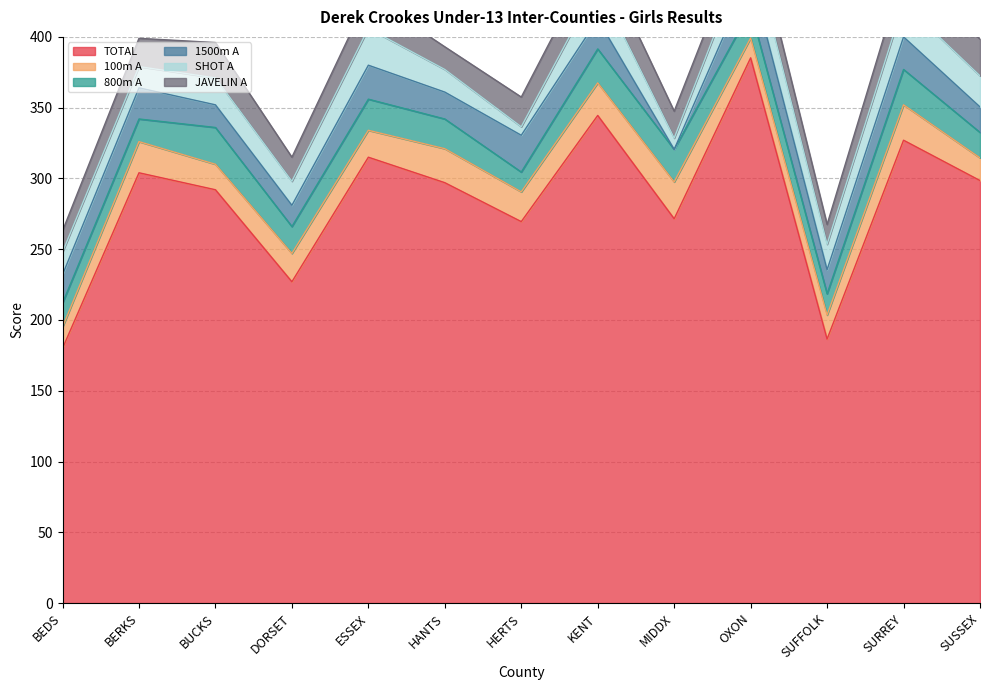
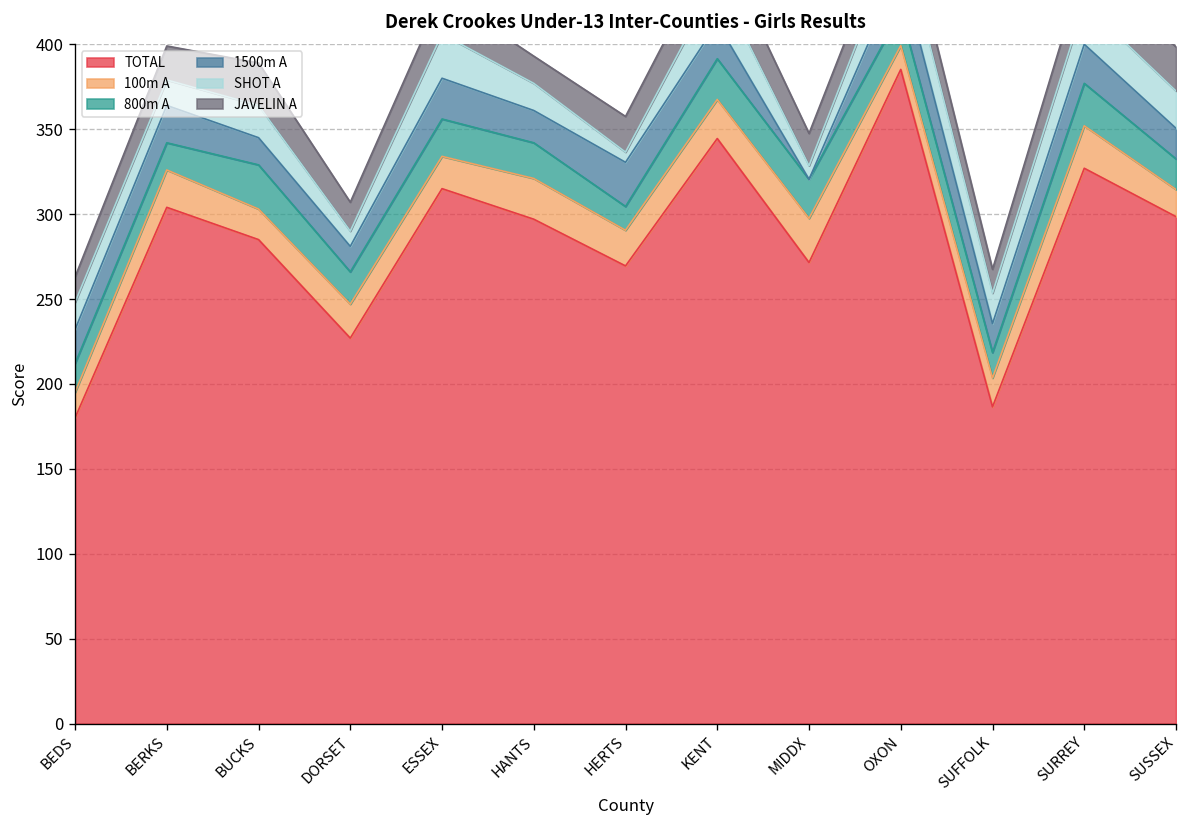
  {
    "TOTAL": {
      "BEDS": 180,
      "BERKS": 304,
-     "BUCKS": 292,
+     "BUCKS": 285,
      "DORSET": 227,
      "ESSEX": 315,
      "HANTS": 297,
      "HERTS": 270,
      "KENT": 345,
      "MIDDX": 272,
      "OXON": 385,
      "SUFFOLK": 187,
      "SURREY": 327,
      "SUSSEX": 299
    },
    "100m A": {
      "BEDS": 15,
      "BERKS": 22,
      "BUCKS": 18,
      "DORSET": 20,
      "ESSEX": 19,
      "HANTS": 24,
      "HERTS": 21,
      "KENT": 23,
      "MIDDX": 26,
      "OXON": 14,
      "SUFFOLK": 17,
      "SURREY": 25,
      "SUSSEX": 16
    },
    "SHOT A": {
      "BEDS": 16,
-     "DORSET": 17,
+     "DORSET": 9,
      "HANTS": 16,
      "HERTS": 6,
      "MIDDX": 8,
      "SUFFOLK": 18,
      "SUSSEX": 22
    }
  }
